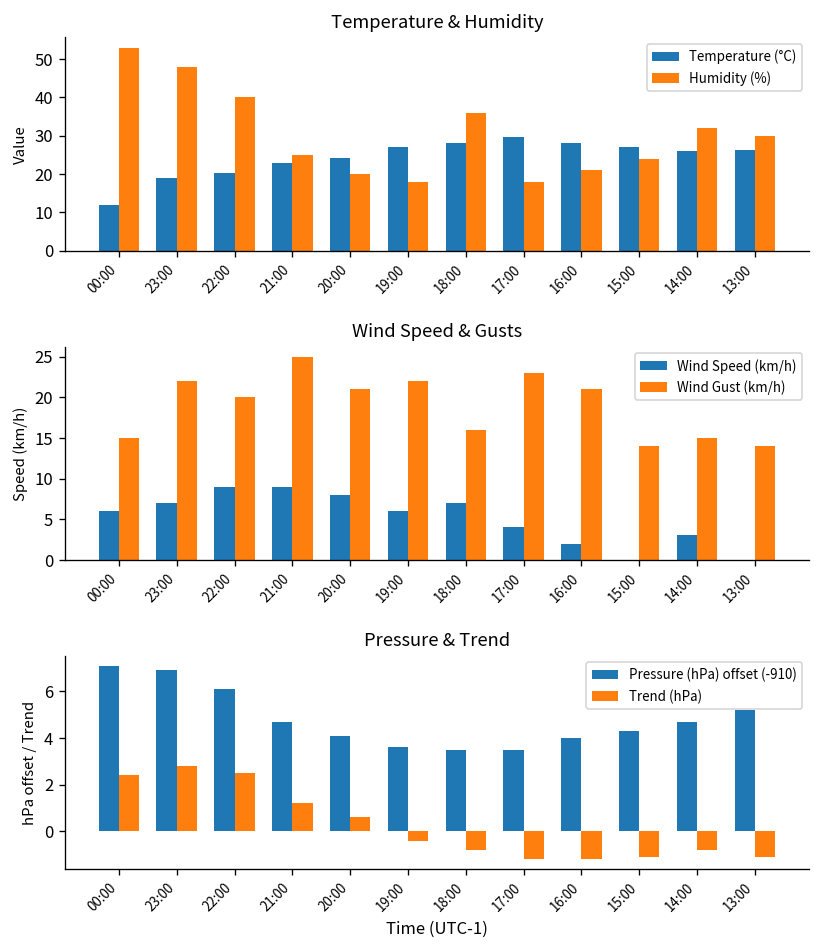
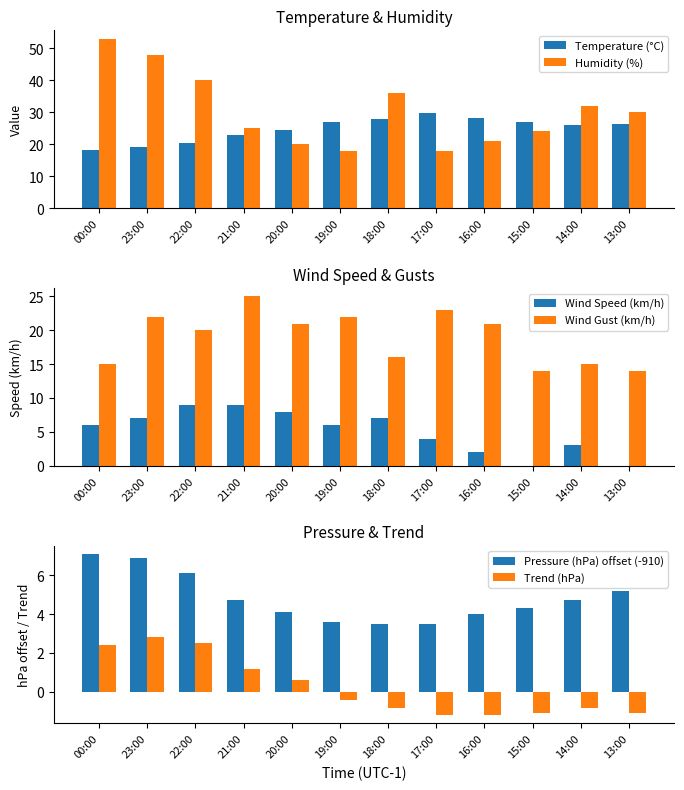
  {
    "Temperature & Humidity": {
      "Temperature (°C)": {
-       "00:00": 12,
+       "00:00": 18,
        "23:00": 19,
        "22:00": 20,
        "21:00": 23,
        "20:00": 24,
        "19:00": 27,
        "18:00": 28,
        "17:00": 30,
        "16:00": 28,
        "15:00": 27,
        "14:00": 26,
        "13:00": 26
      },
      "Humidity (%)": {
        "00:00": 53,
        "23:00": 48,
        "22:00": 40,
        "21:00": 25,
        "20:00": 20,
        "19:00": 18,
        "18:00": 36,
        "17:00": 18,
        "16:00": 21,
        "15:00": 24,
        "14:00": 32,
        "13:00": 30
      }
    },
    "Wind Speed & Gusts": {
      "Wind Speed (km/h)": {
        "00:00": 6,
        "23:00": 7,
        "22:00": 9,
        "21:00": 9,
        "20:00": 8,
        "19:00": 6,
        "18:00": 7,
        "17:00": 4,
        "16:00": 2,
        "15:00": 0,
        "14:00": 3,
        "13:00": 0
      },
      "Wind Gust (km/h)": {
        "00:00": 15,
        "23:00": 22,
        "22:00": 20,
        "21:00": 25,
        "20:00": 21,
        "19:00": 22,
        "18:00": 16,
        "17:00": 23,
        "16:00": 21,
        "15:00": 14,
        "14:00": 15,
        "13:00": 14
      }
    },
    "Pressure & Trend": {
      "Pressure (hPa) offset (-910)": {
        "00:00": 7.1,
        "23:00": 6.9,
        "22:00": 6.1,
        "21:00": 4.7,
        "20:00": 4.1,
        "19:00": 3.6,
        "18:00": 3.5,
        "17:00": 3.5,
        "16:00": 4.0,
        "15:00": 4.3,
        "14:00": 4.7,
        "13:00": 5.2
      },
      "Trend (hPa)": {
        "00:00": 2.4,
        "23:00": 2.8,
        "22:00": 2.5,
        "21:00": 1.2,
        "20:00": 0.6,
        "19:00": -0.4,
        "18:00": -0.8,
        "17:00": -1.2,
        "16:00": -1.2,
        "15:00": -1.1,
        "14:00": -0.8,
        "13:00": -1.1
      }
    }
  }
